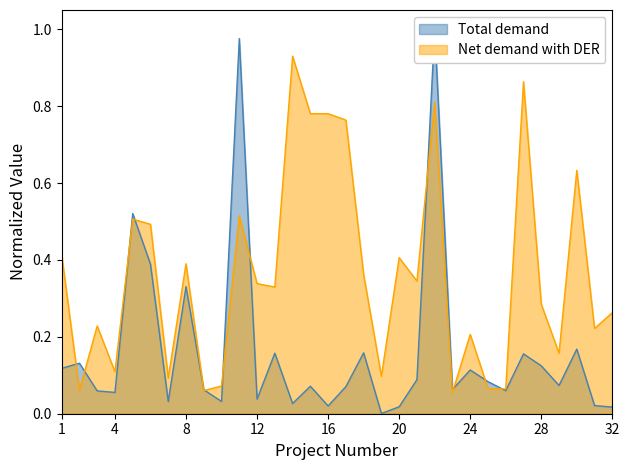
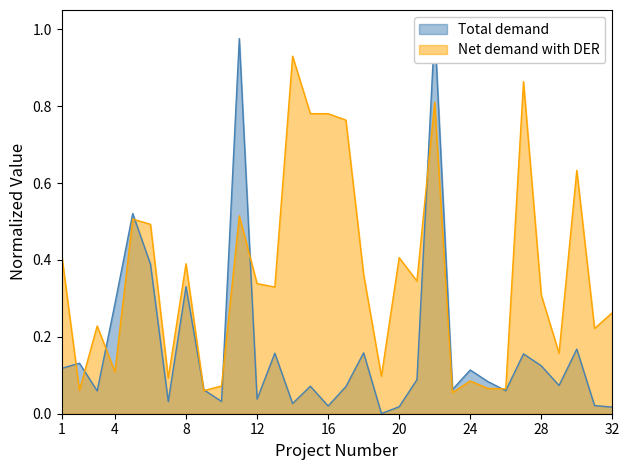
  {
    "Total demand": {
      "1": 0.12,
-     "4": 0.06,
+     "4": 0.29,
      "8": 0.33,
      "12": 0.04,
      "16": 0.02,
      "20": 0.02,
      "24": 0.11,
      "28": 0.12,
      "32": 0.02
    },
    "Net demand with DER": {
      "1": 0.41,
      "4": 0.11,
      "8": 0.39,
      "12": 0.34,
      "16": 0.78,
      "20": 0.41,
-     "24": 0.21,
-     "28": 0.28,
+     "24": 0.09,
+     "28": 0.31,
      "32": 0.26
    }
  }
